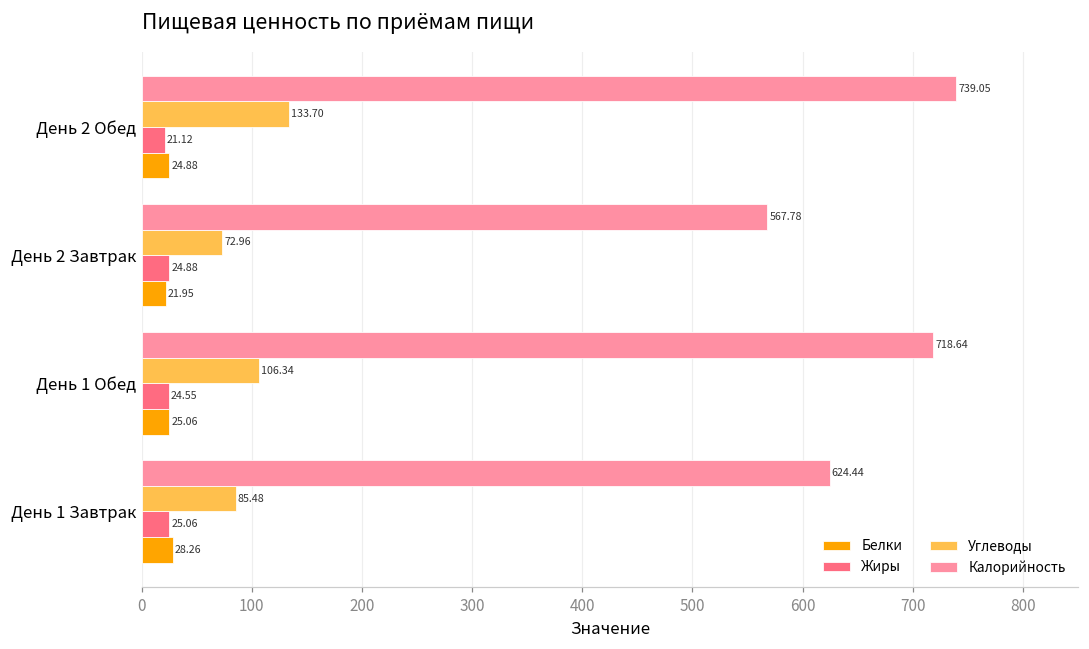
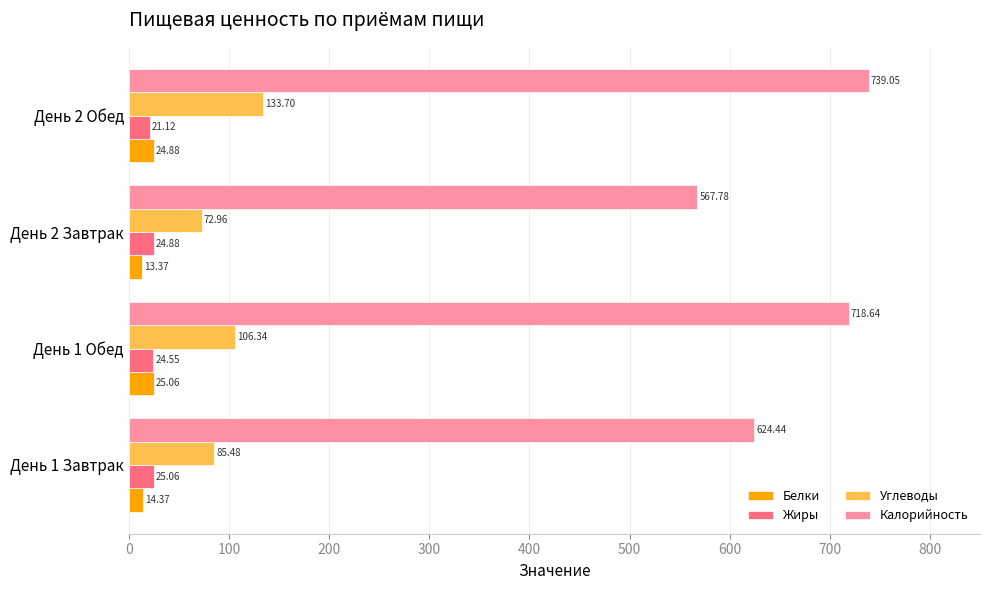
  {
    "Белки": {
      "День 2 Обед": 24.88,
-     "День 2 Завтрак": 21.95,
+     "День 2 Завтрак": 13.37,
      "День 1 Обед": 25.06,
-     "День 1 Завтрак": 28.26
+     "День 1 Завтрак": 14.37
    },
    "Углеводы": {
      "День 2 Обед": 133.70,
      "День 2 Завтрак": 72.96,
      "День 1 Обед": 106.34,
      "День 1 Завтрак": 85.48
    }
  }
